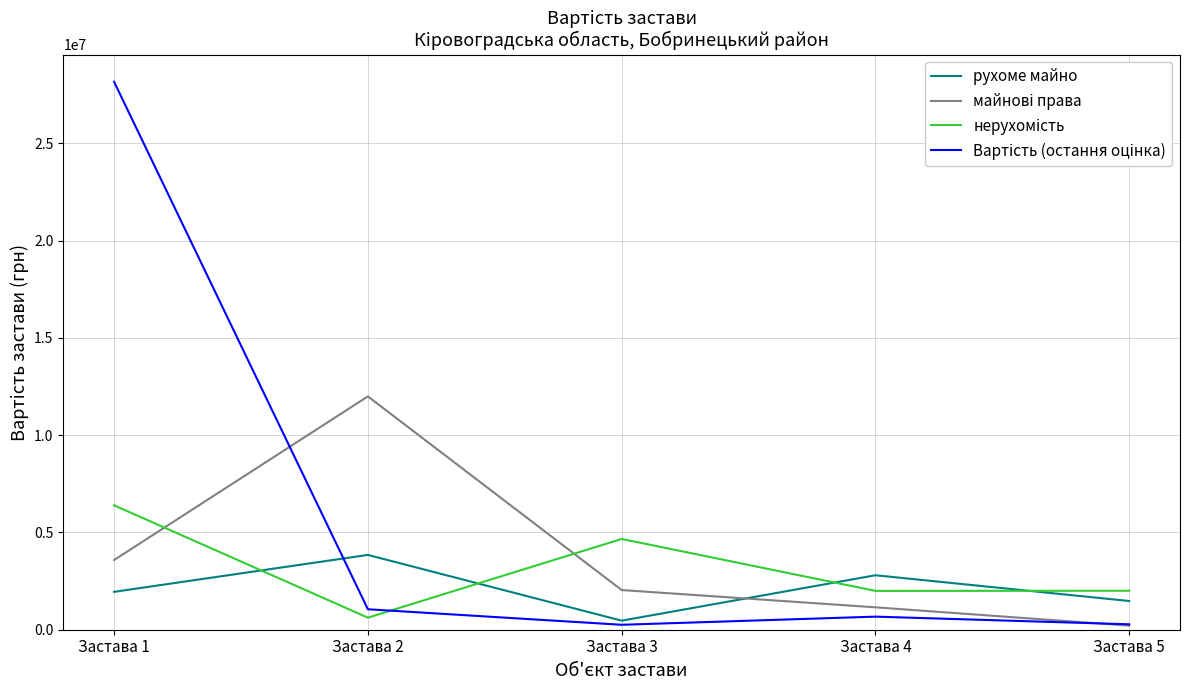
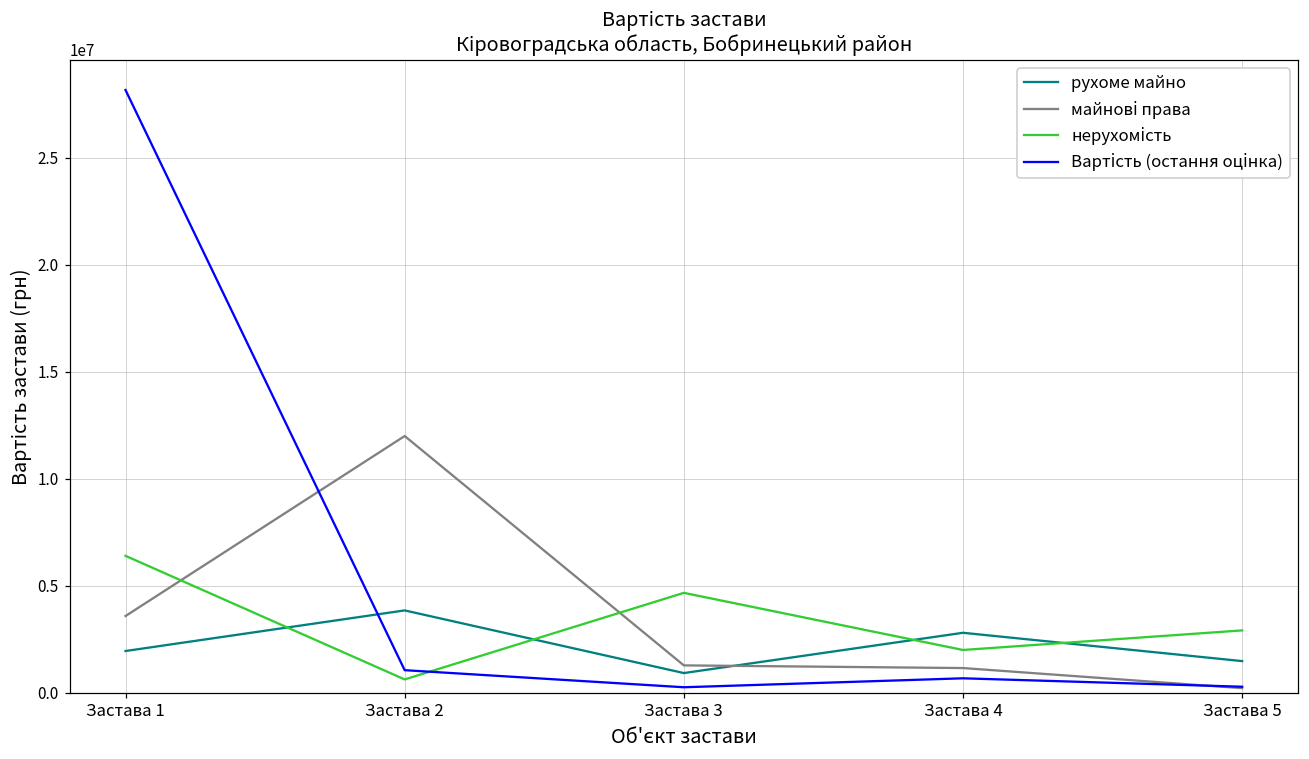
  {
    "рухоме майно": {
      "Застава 1": 1900000,
      "Застава 2": 3800000,
-     "Застава 3": 500000,
+     "Застава 3": 900000,
      "Застава 4": 2800000,
      "Застава 5": 1500000
    },
    "майнові права": {
      "Застава 1": 3600000,
      "Застава 2": 12000000,
-     "Застава 3": 2000000,
+     "Застава 3": 1300000,
      "Застава 4": 1200000
    },
    "нерухомість": {
      "Застава 1": 6400000,
      "Застава 2": 600000,
      "Застава 3": 4700000,
      "Застава 4": 2000000,
-     "Застава 5": 2000000
+     "Застава 5": 2900000
    },
    "Вартість (остання оцінка)": {
      "Застава 1": 28200000,
      "Застава 2": 1100000,
      "Застава 3": 300000,
      "Застава 4": 700000
    }
  }
